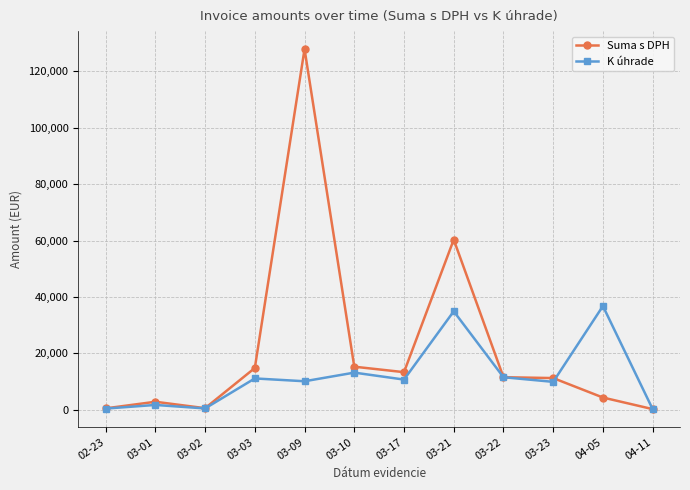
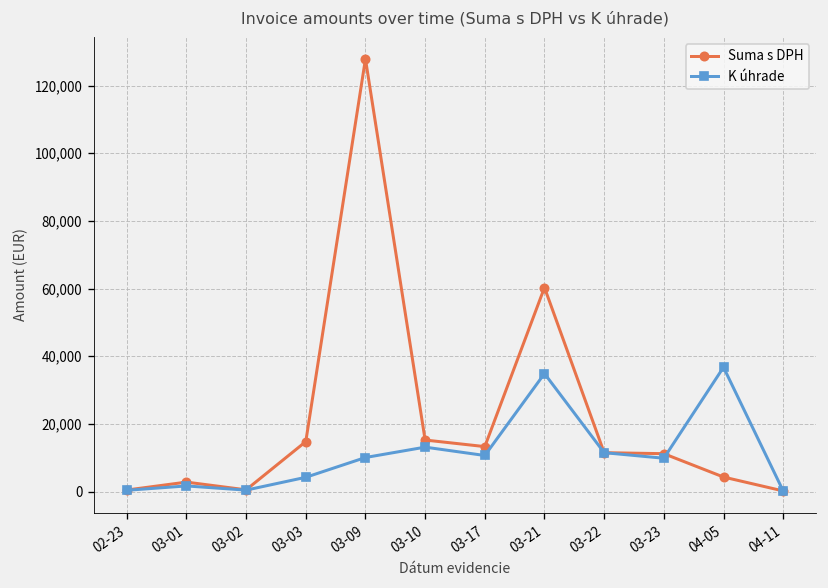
  {
    "Suma s DPH": {
      "03-01": "3,000",
      "03-03": "15,000",
      "03-09": "128,000",
      "03-10": "15,000",
      "03-17": "13,000",
      "03-21": "60,000",
      "03-23": "11,000",
      "04-05": "4,000"
    },
    "K úhrade": {
      "03-01": "2,000",
-     "03-03": "11,000",
+     "03-03": "4,000",
      "03-09": "10,000",
      "03-10": "13,000",
      "03-17": "11,000",
      "03-21": "35,000",
      "03-23": "10,000",
      "04-05": "37,000"
    }
  }
